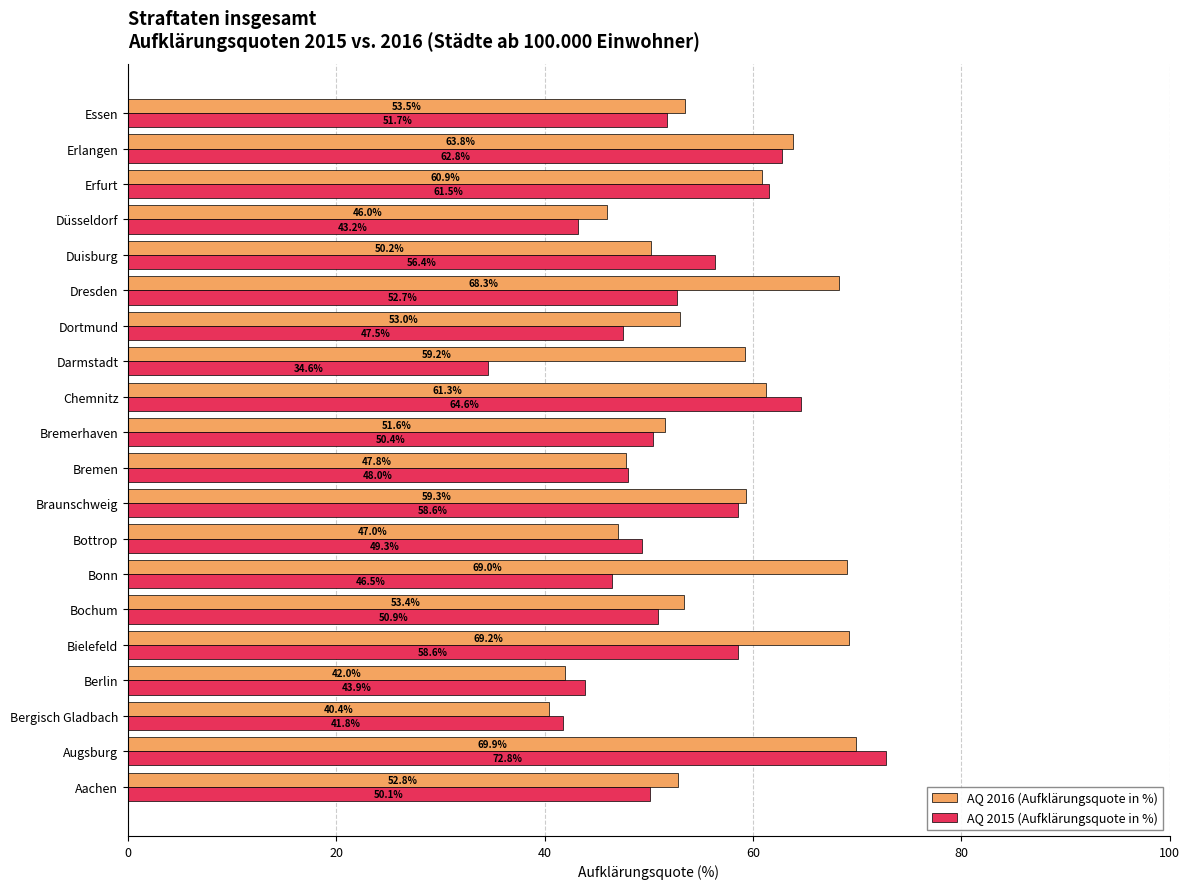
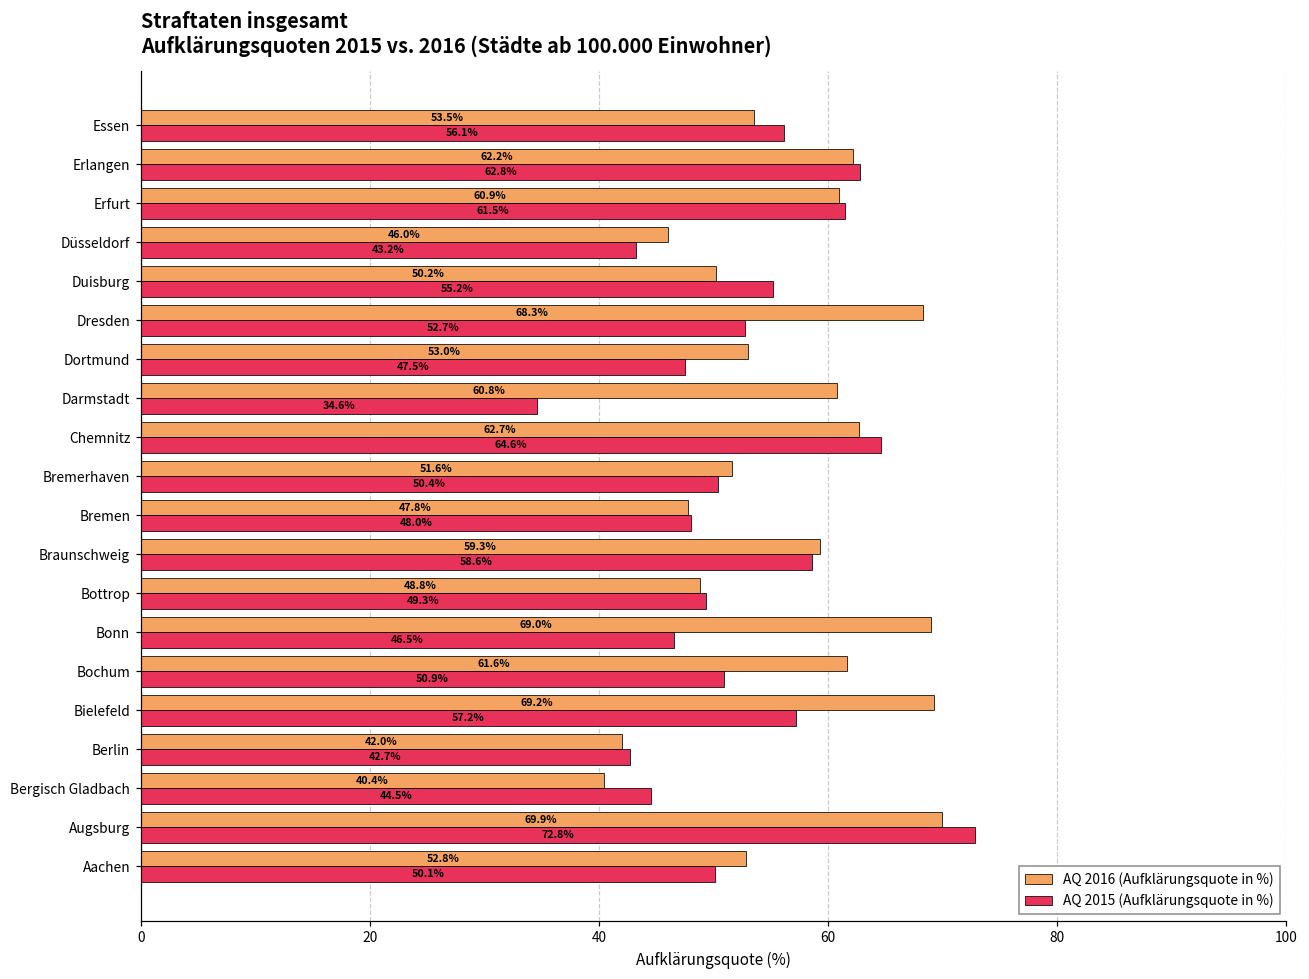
  {
    "AQ 2016 (Aufklärungsquote in %)": {
      "Essen": "53.5%",
-     "Erlangen": "63.8%",
+     "Erlangen": "62.2%",
      "Erfurt": "60.9%",
      "Düsseldorf": "46.0%",
      "Duisburg": "50.2%",
      "Dresden": "68.3%",
      "Dortmund": "53.0%",
-     "Darmstadt": "59.2%",
-     "Chemnitz": "61.3%",
+     "Darmstadt": "60.8%",
+     "Chemnitz": "62.7%",
      "Bremerhaven": "51.6%",
      "Bremen": "47.8%",
      "Braunschweig": "59.3%",
-     "Bottrop": "47.0%",
+     "Bottrop": "48.8%",
      "Bonn": "69.0%",
-     "Bochum": "53.4%",
+     "Bochum": "61.6%",
      "Bielefeld": "69.2%",
      "Berlin": "42.0%",
      "Bergisch Gladbach": "40.4%",
      "Augsburg": "69.9%",
      "Aachen": "52.8%"
    },
    "AQ 2015 (Aufklärungsquote in %)": {
-     "Essen": "51.7%",
+     "Essen": "56.1%",
      "Erlangen": "62.8%",
      "Erfurt": "61.5%",
      "Düsseldorf": "43.2%",
-     "Duisburg": "56.4%",
+     "Duisburg": "55.2%",
      "Dresden": "52.7%",
      "Dortmund": "47.5%",
      "Darmstadt": "34.6%",
      "Chemnitz": "64.6%",
      "Bremerhaven": "50.4%",
      "Bremen": "48.0%",
      "Braunschweig": "58.6%",
      "Bottrop": "49.3%",
      "Bonn": "46.5%",
      "Bochum": "50.9%",
-     "Bielefeld": "58.6%",
-     "Berlin": "43.9%",
-     "Bergisch Gladbach": "41.8%",
+     "Bielefeld": "57.2%",
+     "Berlin": "42.7%",
+     "Bergisch Gladbach": "44.5%",
      "Augsburg": "72.8%",
      "Aachen": "50.1%"
    }
  }
